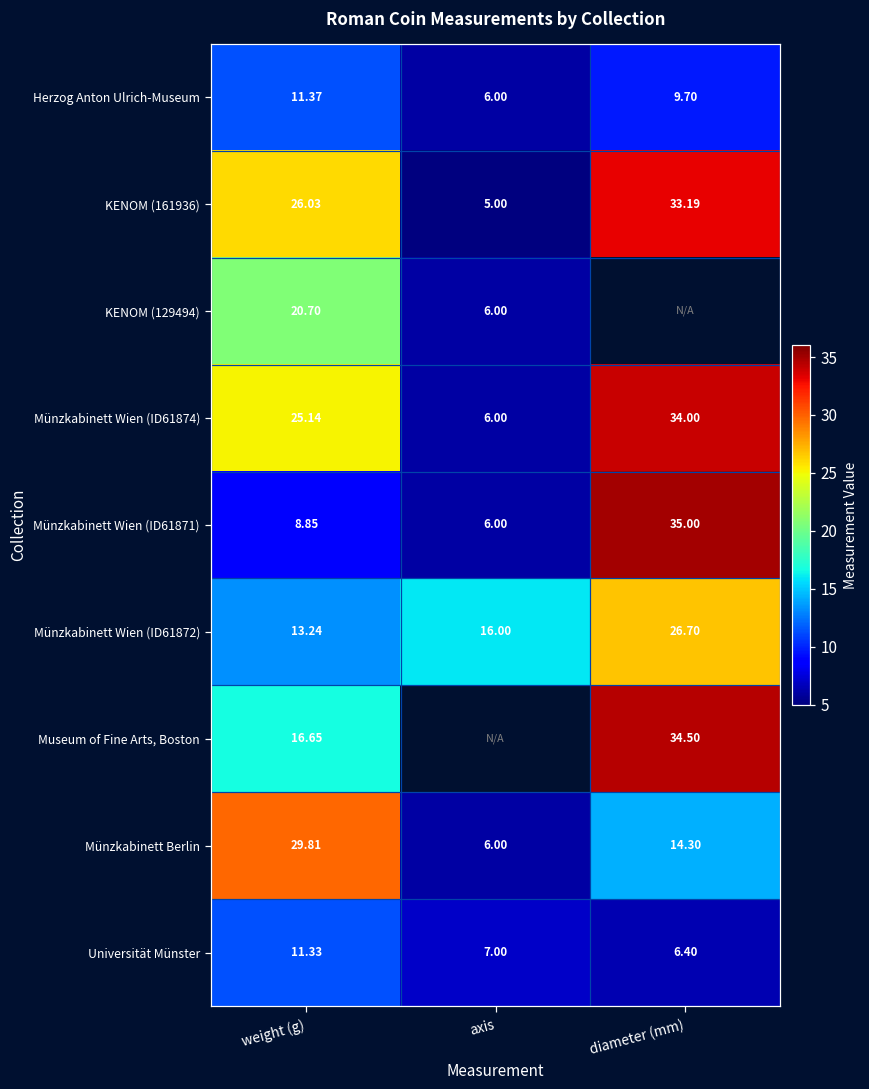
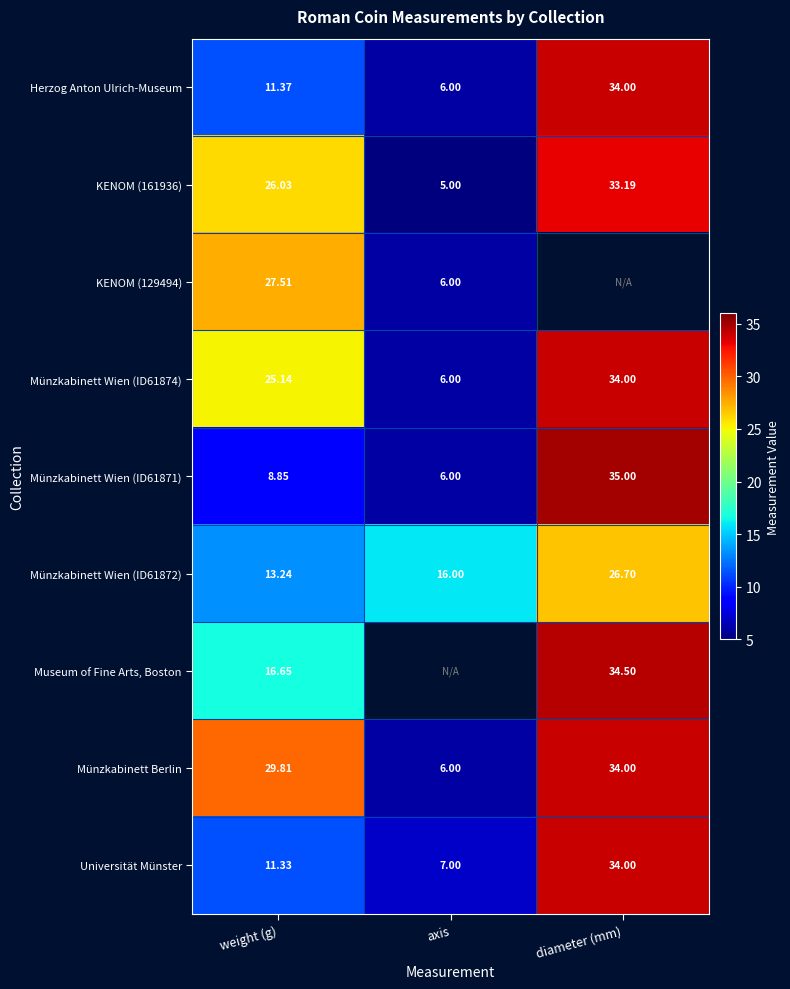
  {
    "Herzog Anton Ulrich-Museum": {
      "weight (g)": 11.37,
      "axis": 6.00,
-     "diameter (mm)": 9.70
+     "diameter (mm)": 34.00
    },
    "KENOM (161936)": {
      "weight (g)": 26.03,
      "axis": 5.00,
      "diameter (mm)": 33.19
    },
    "KENOM (129494)": {
-     "weight (g)": 20.70,
+     "weight (g)": 27.51,
      "axis": 6.00
    },
    "Münzkabinett Wien (ID61874)": {
      "weight (g)": 25.14,
      "axis": 6.00,
      "diameter (mm)": 34.00
    },
    "Münzkabinett Wien (ID61871)": {
      "weight (g)": 8.85,
      "axis": 6.00,
      "diameter (mm)": 35.00
    },
    "Münzkabinett Wien (ID61872)": {
      "weight (g)": 13.24,
      "axis": 16.00,
      "diameter (mm)": 26.70
    },
    "Museum of Fine Arts, Boston": {
      "weight (g)": 16.65,
      "diameter (mm)": 34.50
    },
    "Münzkabinett Berlin": {
      "weight (g)": 29.81,
      "axis": 6.00,
-     "diameter (mm)": 14.30
+     "diameter (mm)": 34.00
    },
    "Universität Münster": {
      "weight (g)": 11.33,
      "axis": 7.00,
-     "diameter (mm)": 6.40
+     "diameter (mm)": 34.00
    }
  }
